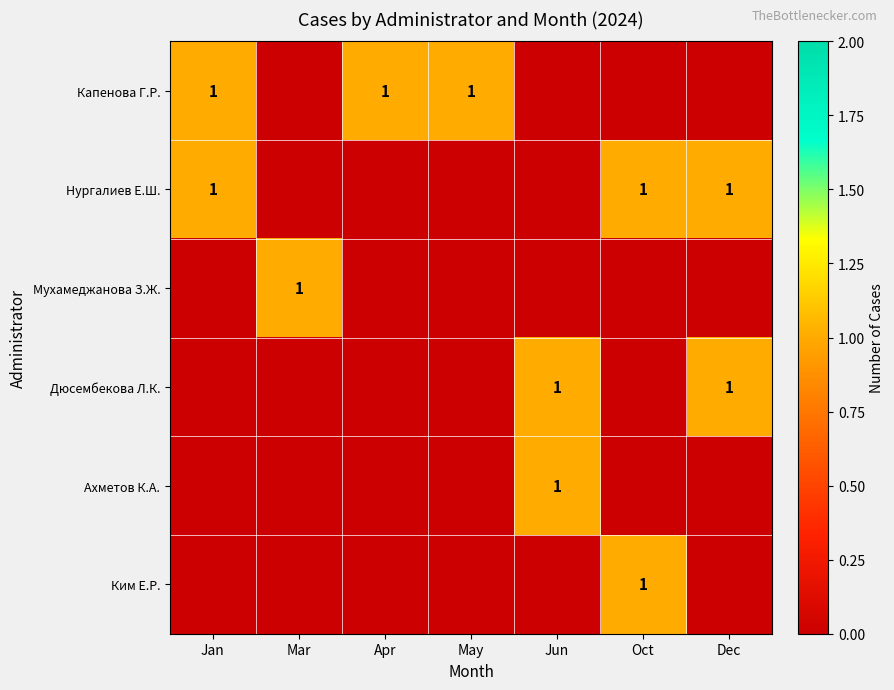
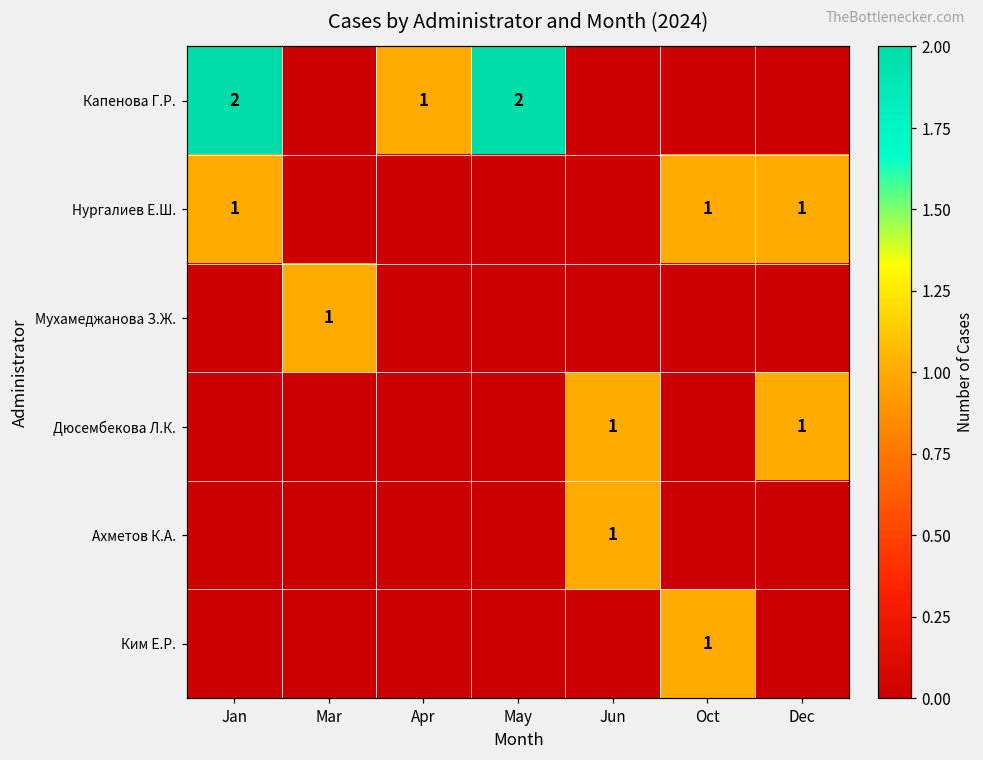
  {
    "Капенова Г.Р.": {
-     "Jan": 1,
+     "Jan": 2,
      "Apr": 1,
-     "May": 1
+     "May": 2
    },
    "Нургалиев Е.Ш.": {
      "Jan": 1,
      "Oct": 1,
      "Dec": 1
    },
    "Мухамеджанова З.Ж.": {
      "Mar": 1
    },
    "Дюсембекова Л.К.": {
      "Jun": 1,
      "Dec": 1
    },
    "Ахметов К.А.": {
      "Jun": 1
    },
    "Ким Е.Р.": {
      "Oct": 1
    }
  }
